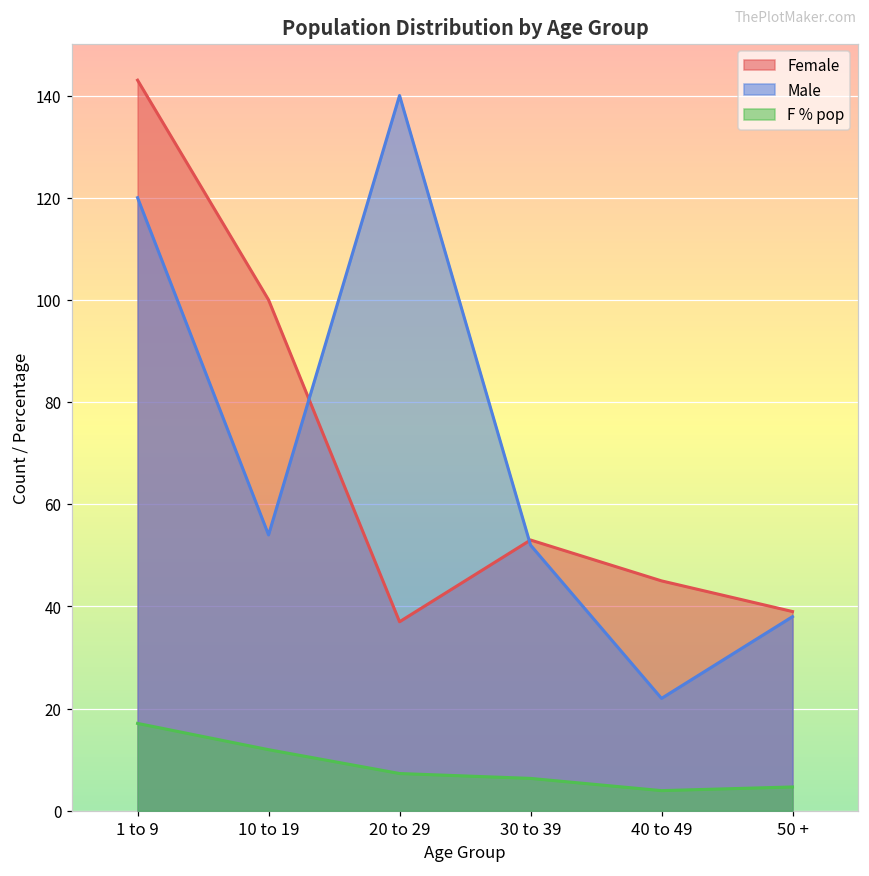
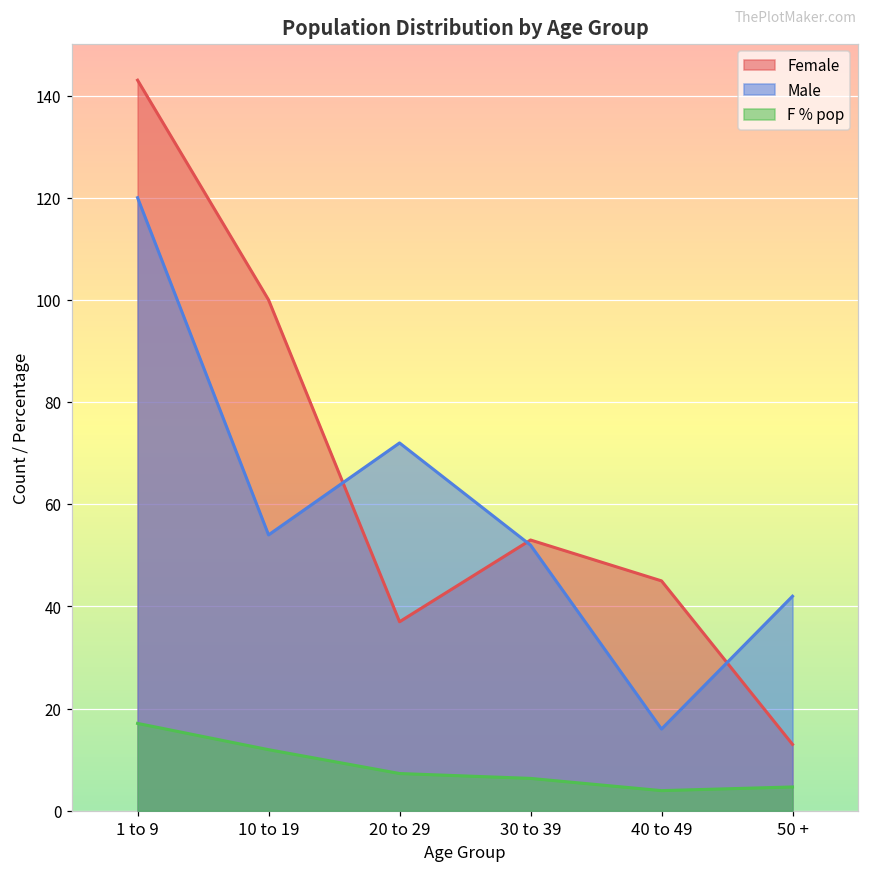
  {
    "Female": {
      "1 to 9": 143,
      "10 to 19": 100,
      "20 to 29": 37,
      "30 to 39": 53,
      "40 to 49": 45,
-     "50 +": 39
+     "50 +": 13
    },
    "Male": {
      "1 to 9": 120,
      "10 to 19": 54,
-     "20 to 29": 140,
+     "20 to 29": 72,
      "30 to 39": 52,
-     "40 to 49": 22,
-     "50 +": 38
+     "40 to 49": 16,
+     "50 +": 42
    },
    "F % pop": {
      "1 to 9": 17,
      "10 to 19": 12,
      "20 to 29": 7,
      "30 to 39": 6,
      "40 to 49": 4,
      "50 +": 5
    }
  }
